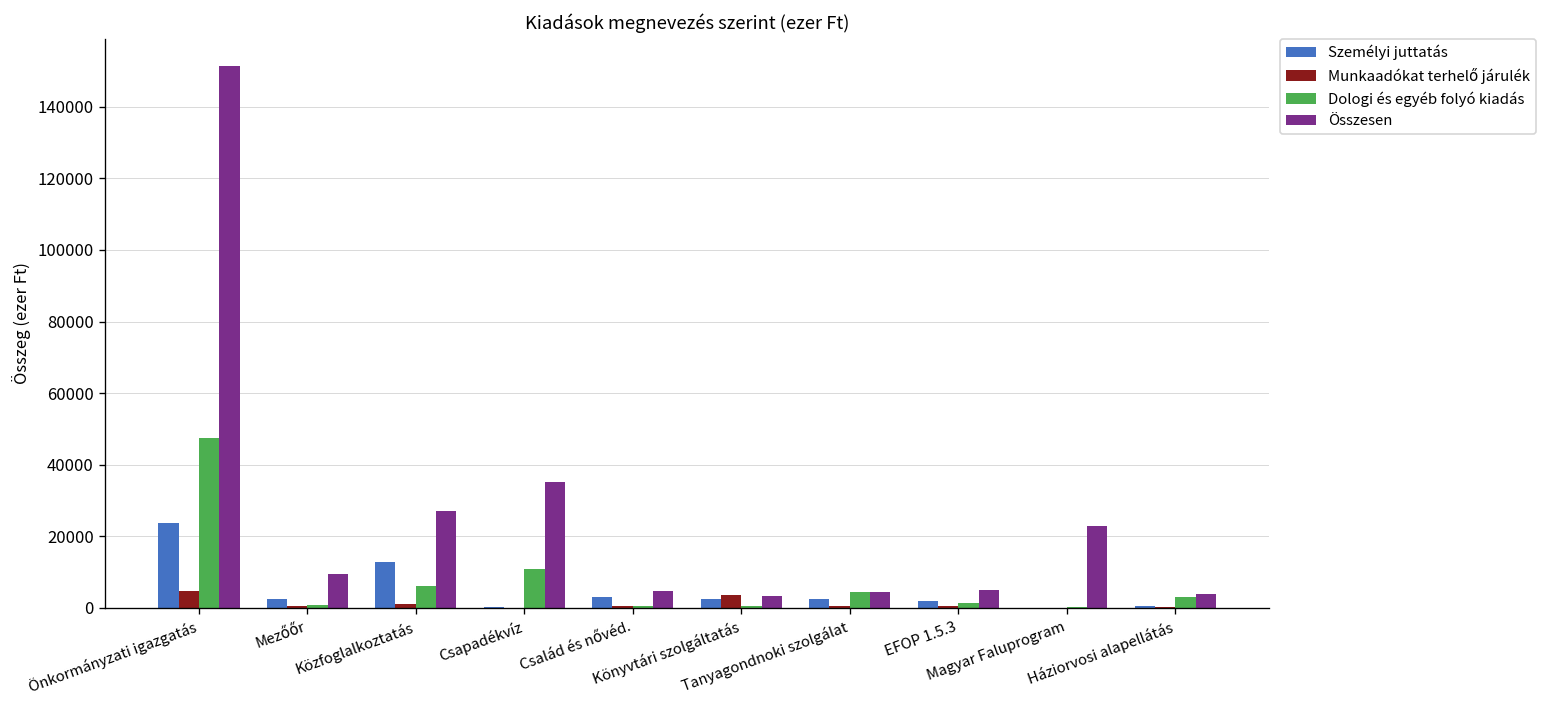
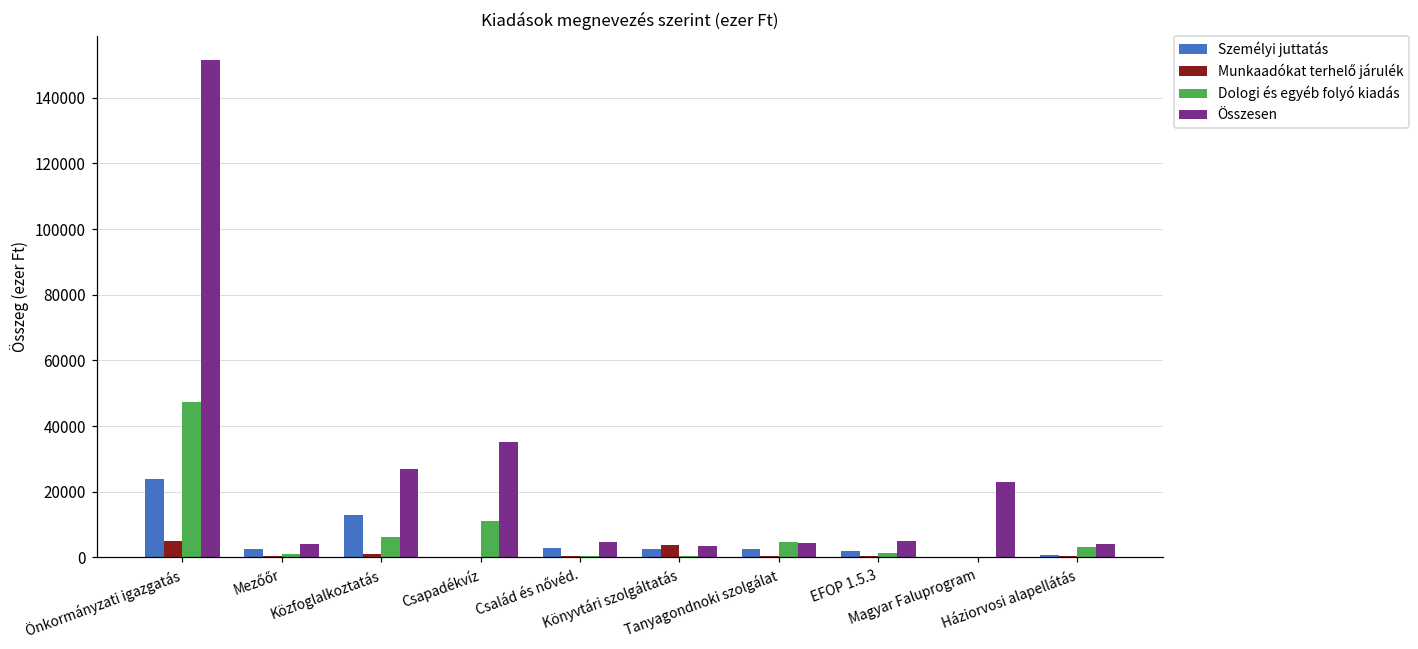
  {
    "Személyi juttatás": {
      "Önkormányzati igazgatás": 24000,
      "Mezőőr": 3000,
      "Közfoglalkoztatás": 13000,
      "Család és nővéd.": 3000,
      "Könyvtári szolgáltatás": 3000,
      "Tanyagondnoki szolgálat": 3000,
      "EFOP 1.5.3": 2000,
      "Magyar Faluprogram": 0
    },
    "Munkaadókat terhelő járulék": {
      "Önkormányzati igazgatás": 5000,
      "Közfoglalkoztatás": 1000,
      "Könyvtári szolgáltatás": 4000,
      "Magyar Faluprogram": 0
    },
    "Dologi és egyéb folyó kiadás": {
      "Önkormányzati igazgatás": 47000,
      "Mezőőr": 1000,
      "Közfoglalkoztatás": 6000,
      "Csapadékvíz": 11000,
      "Tanyagondnoki szolgálat": 5000,
      "EFOP 1.5.3": 1000,
      "Háziorvosi alapellátás": 3000
    },
    "Összesen": {
      "Önkormányzati igazgatás": 151000,
-     "Mezőőr": 9000,
+     "Mezőőr": 4000,
      "Közfoglalkoztatás": 27000,
      "Csapadékvíz": 35000,
      "Család és nővéd.": 5000,
      "Könyvtári szolgáltatás": 3000,
      "Tanyagondnoki szolgálat": 4000,
      "EFOP 1.5.3": 5000,
      "Magyar Faluprogram": 23000,
      "Háziorvosi alapellátás": 4000
    }
  }
